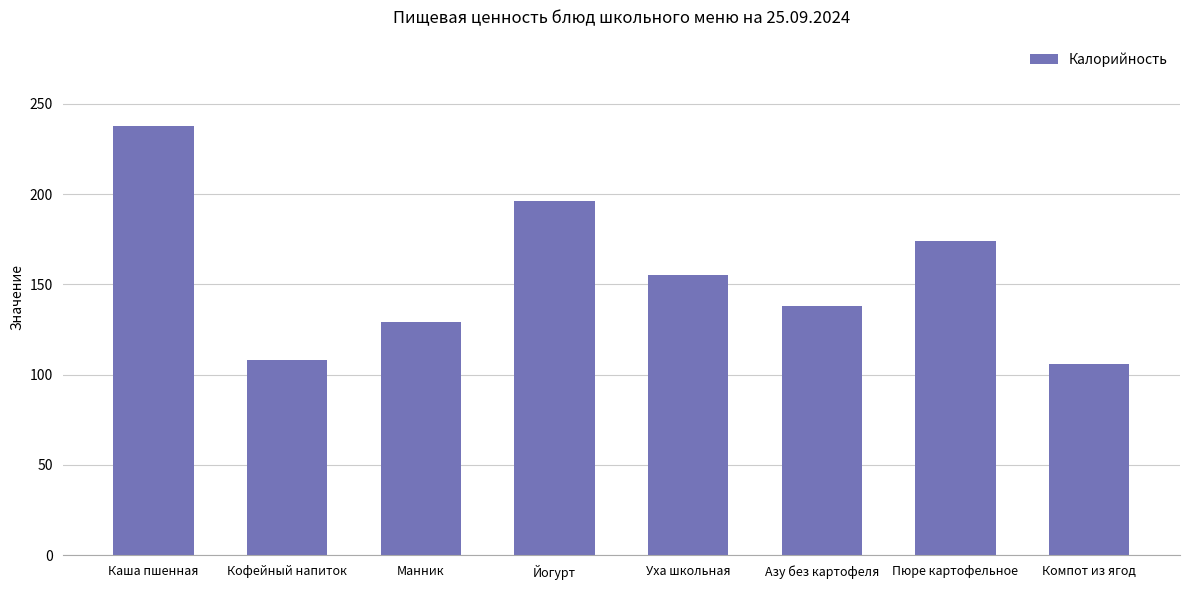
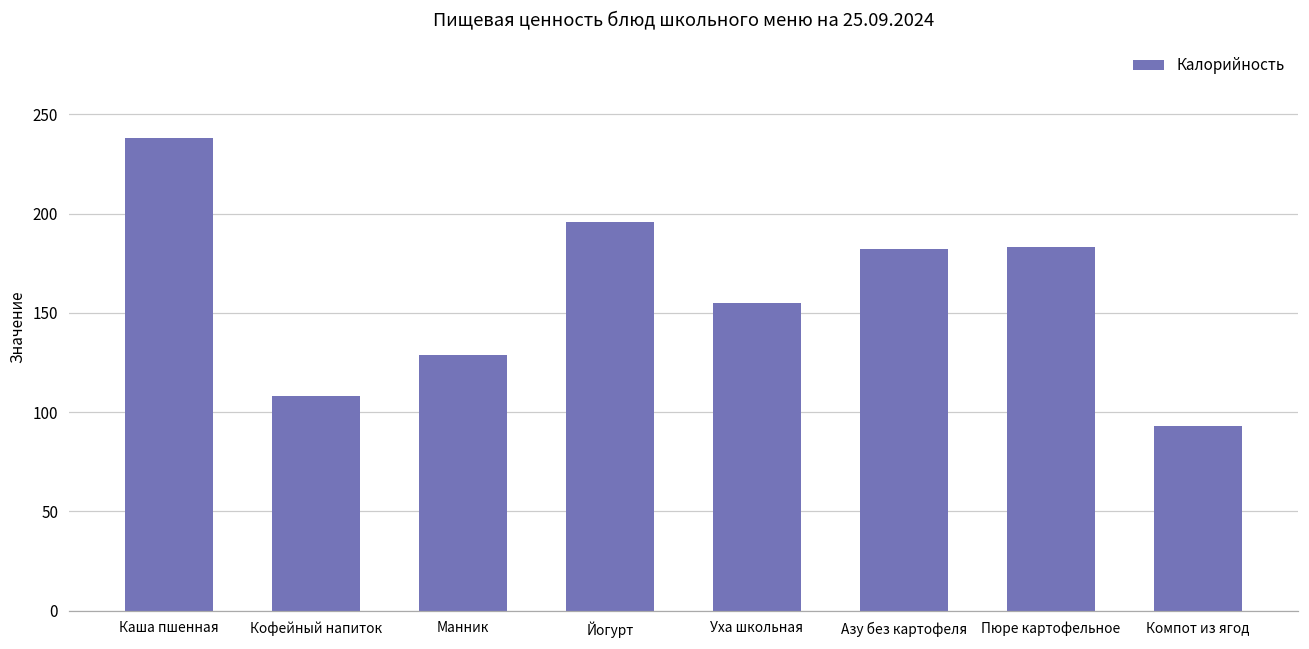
  {
    "Каша пшенная": 238,
    "Кофейный напиток": 108,
    "Манник": 129,
    "Йогурт": 196,
    "Уха школьная": 155,
-   "Азу без картофеля": 138,
-   "Пюре картофельное": 174,
-   "Компот из ягод": 106
+   "Азу без картофеля": 182,
+   "Пюре картофельное": 183,
+   "Компот из ягод": 93
  }
